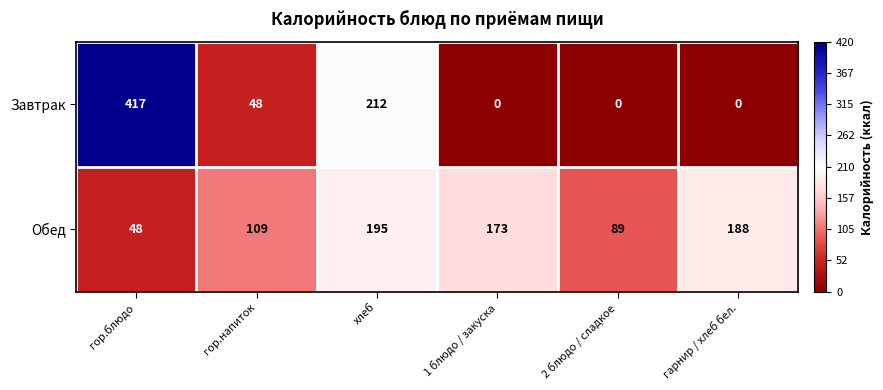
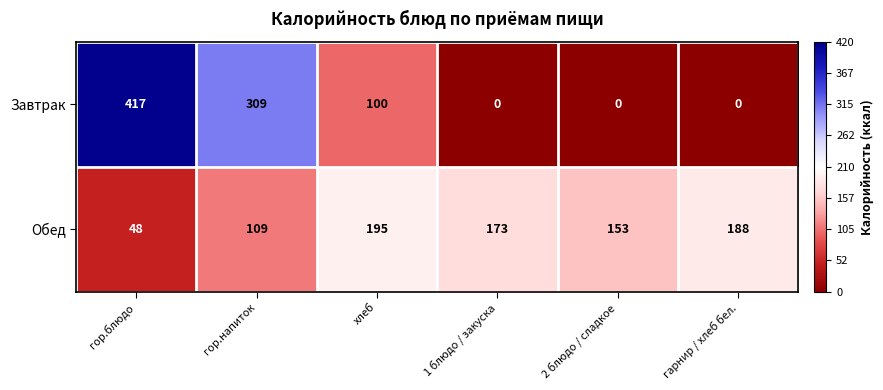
  {
    "Завтрак": {
      "гор.блюдо": 417,
-     "гор.напиток": 48,
-     "хлеб": 212,
+     "гор.напиток": 309,
+     "хлеб": 100,
      "1 блюдо / закуска": 0,
      "2 блюдо / сладкое": 0,
      "гарнир / хлеб бел.": 0
    },
    "Обед": {
      "гор.блюдо": 48,
      "гор.напиток": 109,
      "хлеб": 195,
      "1 блюдо / закуска": 173,
-     "2 блюдо / сладкое": 89,
+     "2 блюдо / сладкое": 153,
      "гарнир / хлеб бел.": 188
    }
  }
